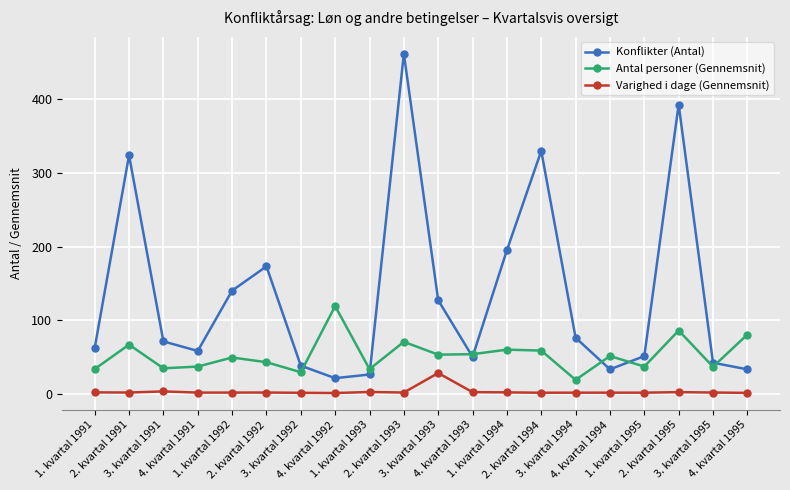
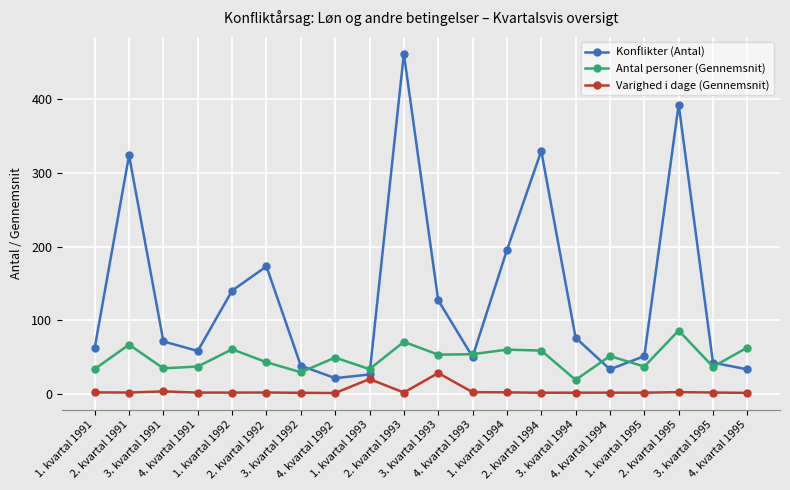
  {
    "Konflikter (Antal)": {
      "1. kvartal 1991": 60,
      "2. kvartal 1991": 320,
      "3. kvartal 1991": 70,
      "4. kvartal 1991": 60,
      "1. kvartal 1992": 140,
      "2. kvartal 1992": 170,
      "3. kvartal 1992": 40,
      "4. kvartal 1992": 20,
      "1. kvartal 1993": 30,
      "2. kvartal 1993": 460,
      "3. kvartal 1993": 130,
      "4. kvartal 1993": 50,
      "1. kvartal 1994": 200,
      "2. kvartal 1994": 330,
      "3. kvartal 1994": 80,
      "4. kvartal 1994": 30,
      "1. kvartal 1995": 50,
      "2. kvartal 1995": 390,
      "3. kvartal 1995": 40,
      "4. kvartal 1995": 30
    },
    "Antal personer (Gennemsnit)": {
      "1. kvartal 1991": 30,
      "2. kvartal 1991": 70,
      "3. kvartal 1991": 30,
      "4. kvartal 1991": 40,
-     "1. kvartal 1992": 50,
+     "1. kvartal 1992": 60,
      "2. kvartal 1992": 40,
      "3. kvartal 1992": 30,
-     "4. kvartal 1992": 120,
+     "4. kvartal 1992": 50,
      "1. kvartal 1993": 30,
      "2. kvartal 1993": 70,
      "3. kvartal 1993": 50,
      "4. kvartal 1993": 50,
      "1. kvartal 1994": 60,
      "2. kvartal 1994": 60,
      "3. kvartal 1994": 20,
      "4. kvartal 1994": 50,
      "1. kvartal 1995": 40,
      "2. kvartal 1995": 90,
      "3. kvartal 1995": 40,
-     "4. kvartal 1995": 80
+     "4. kvartal 1995": 60
    },
    "Varighed i dage (Gennemsnit)": {
      "1. kvartal 1991": 0,
      "2. kvartal 1991": 0,
      "3. kvartal 1991": 0,
      "4. kvartal 1991": 0,
      "1. kvartal 1992": 0,
      "2. kvartal 1992": 0,
      "3. kvartal 1992": 0,
      "4. kvartal 1992": 0,
-     "1. kvartal 1993": 0,
+     "1. kvartal 1993": 20,
      "2. kvartal 1993": 0,
      "3. kvartal 1993": 30,
      "4. kvartal 1993": 0,
      "1. kvartal 1994": 0,
      "2. kvartal 1994": 0,
      "3. kvartal 1994": 0,
      "4. kvartal 1994": 0,
      "1. kvartal 1995": 0,
      "2. kvartal 1995": 0,
      "3. kvartal 1995": 0,
      "4. kvartal 1995": 0
    }
  }
